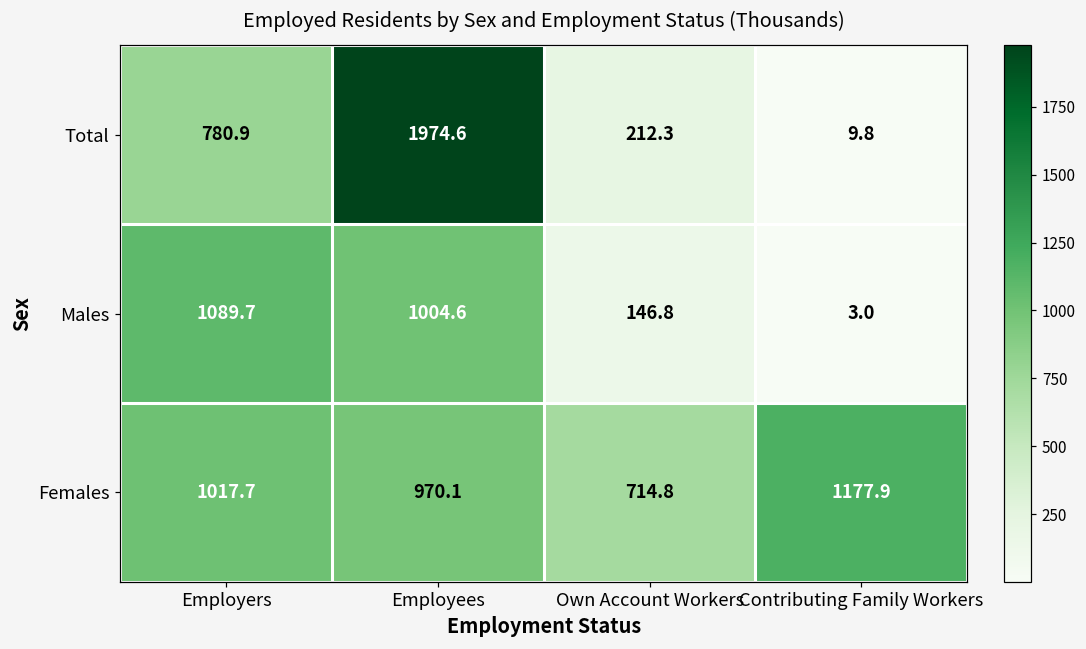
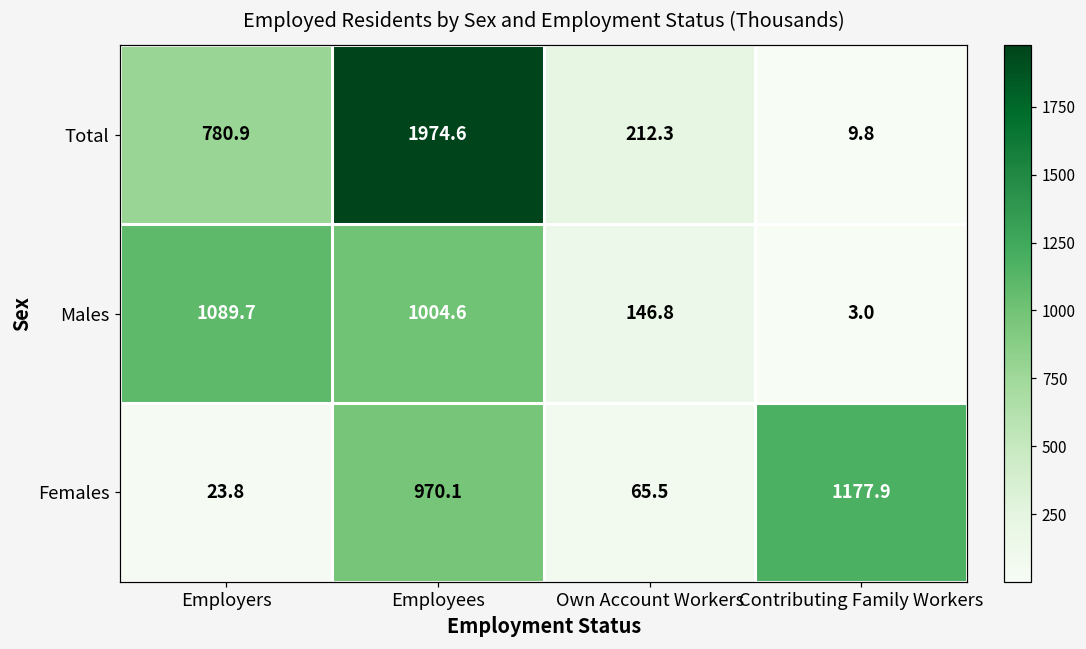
  {
    "Total": {
      "Employers": 780.9,
      "Employees": 1974.6,
      "Own Account Workers": 212.3,
      "Contributing Family Workers": 9.8
    },
    "Males": {
      "Employers": 1089.7,
      "Employees": 1004.6,
      "Own Account Workers": 146.8,
      "Contributing Family Workers": 3.0
    },
    "Females": {
-     "Employers": 1017.7,
+     "Employers": 23.8,
      "Employees": 970.1,
-     "Own Account Workers": 714.8,
+     "Own Account Workers": 65.5,
      "Contributing Family Workers": 1177.9
    }
  }
